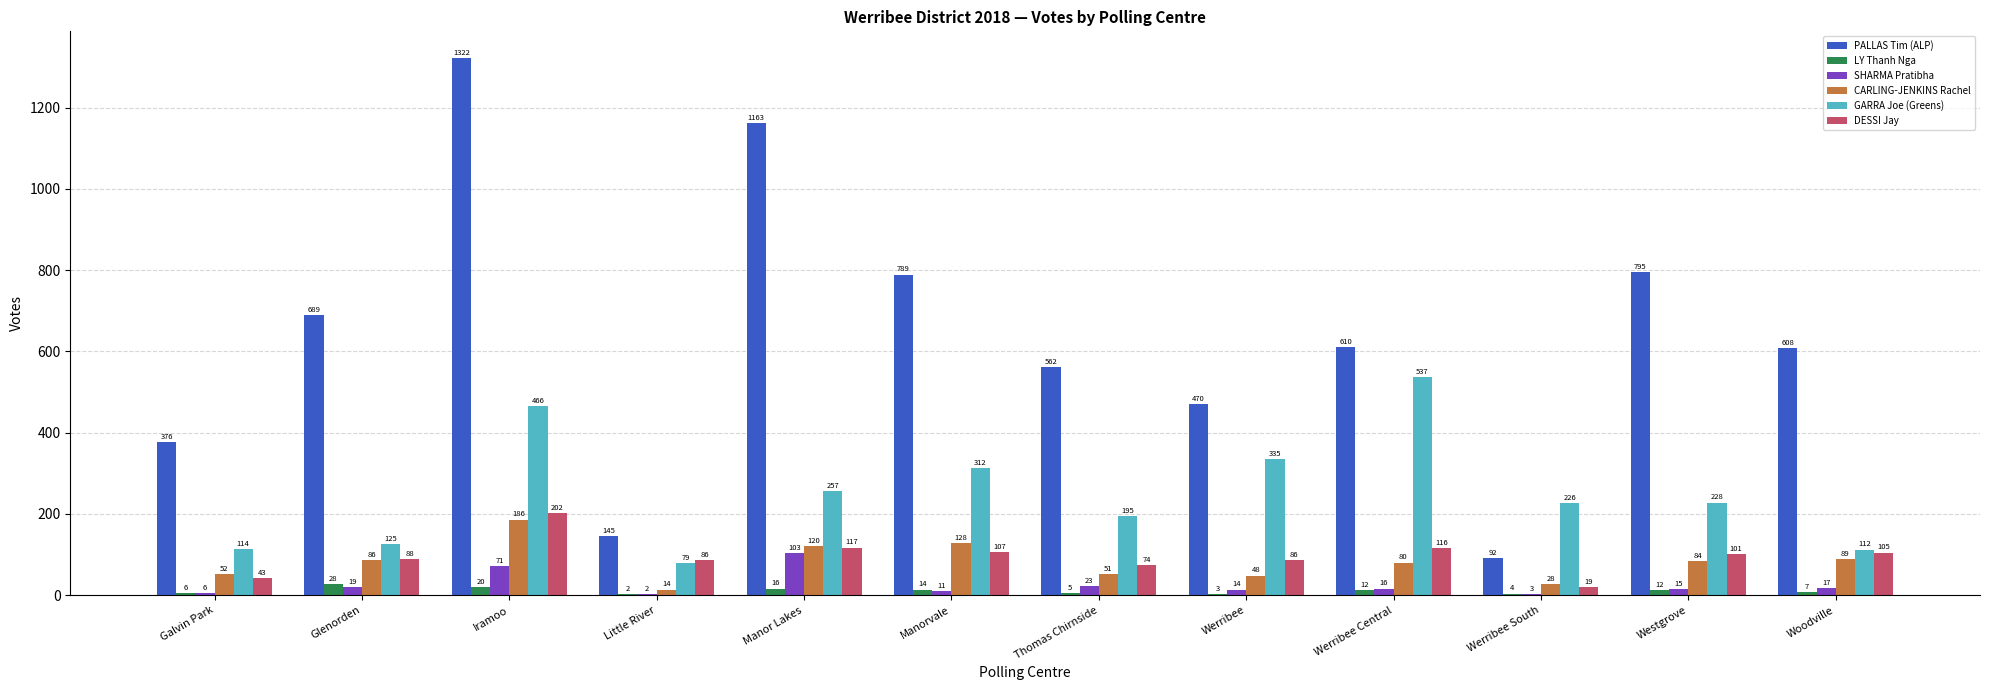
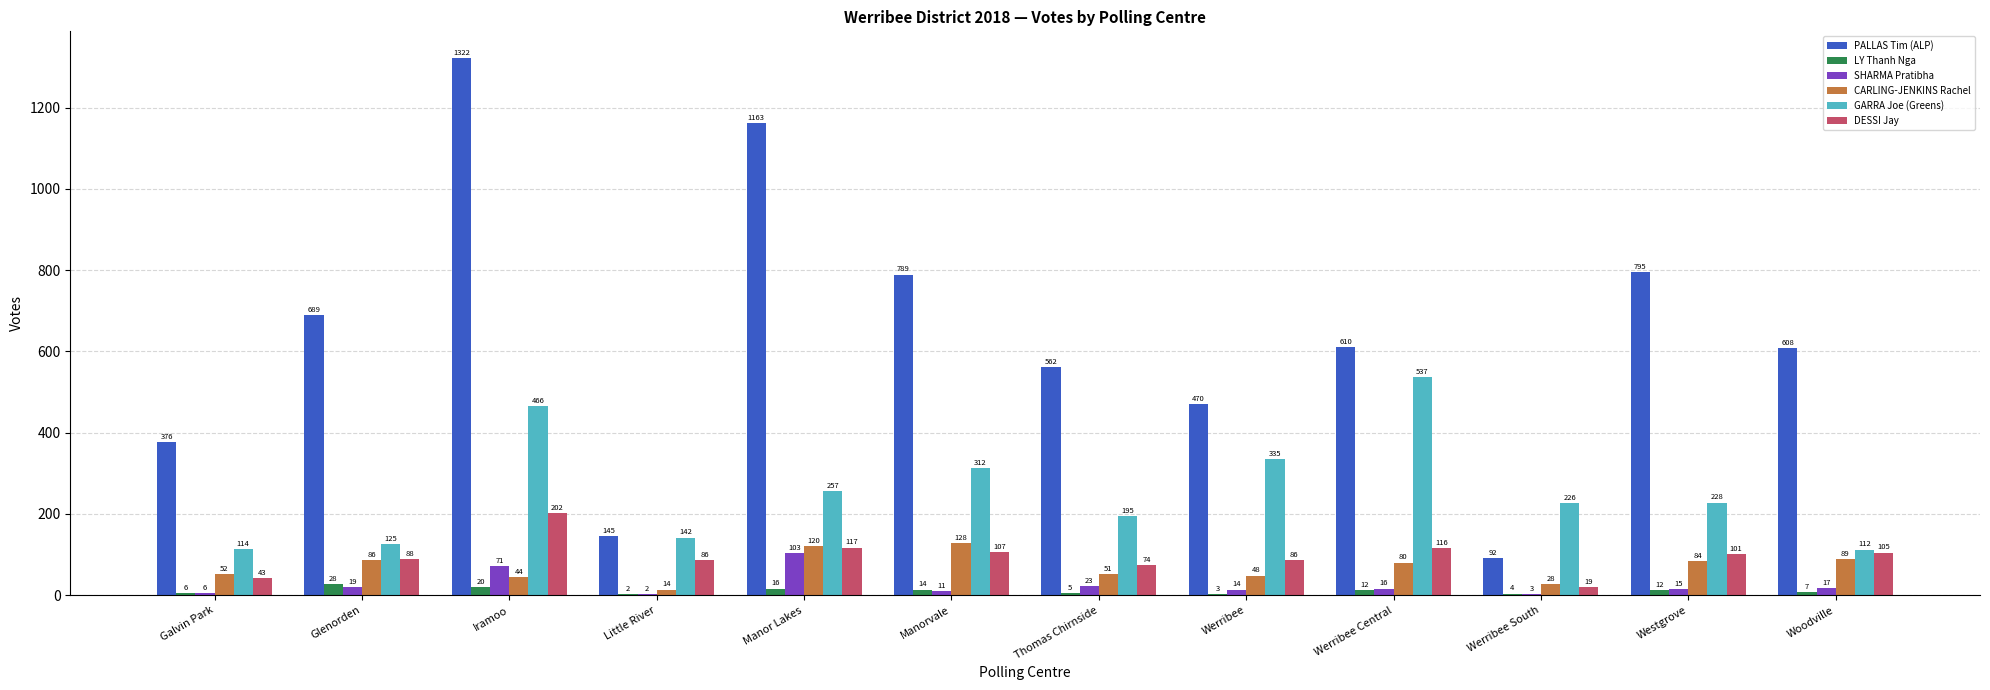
  {
    "PALLAS Tim (ALP)": {
      "Galvin Park": 376,
      "Glenorden": 689,
      "Iramoo": 1322,
      "Little River": 145,
      "Manor Lakes": 1163,
      "Manorvale": 789,
      "Thomas Chirnside": 562,
      "Werribee": 470,
      "Werribee Central": 610,
      "Werribee South": 92,
      "Westgrove": 795,
      "Woodville": 608
    },
    "LY Thanh Nga": {
      "Galvin Park": 6,
      "Glenorden": 28,
      "Iramoo": 20,
      "Little River": 2,
      "Manor Lakes": 16,
      "Manorvale": 14,
      "Thomas Chirnside": 5,
      "Werribee": 3,
      "Werribee Central": 12,
      "Werribee South": 4,
      "Westgrove": 12,
      "Woodville": 7
    },
    "SHARMA Pratibha": {
      "Galvin Park": 6,
      "Glenorden": 19,
      "Iramoo": 71,
      "Little River": 2,
      "Manor Lakes": 103,
      "Manorvale": 11,
      "Thomas Chirnside": 23,
      "Werribee": 14,
      "Werribee Central": 16,
      "Werribee South": 3,
      "Westgrove": 15,
      "Woodville": 17
    },
    "CARLING-JENKINS Rachel": {
      "Galvin Park": 52,
      "Glenorden": 86,
-     "Iramoo": 186,
+     "Iramoo": 44,
      "Little River": 14,
      "Manor Lakes": 120,
      "Manorvale": 128,
      "Thomas Chirnside": 51,
      "Werribee": 48,
      "Werribee Central": 80,
      "Werribee South": 28,
      "Westgrove": 84,
      "Woodville": 89
    },
    "GARRA Joe (Greens)": {
      "Galvin Park": 114,
      "Glenorden": 125,
      "Iramoo": 466,
-     "Little River": 79,
+     "Little River": 142,
      "Manor Lakes": 257,
      "Manorvale": 312,
      "Thomas Chirnside": 195,
      "Werribee": 335,
      "Werribee Central": 537,
      "Werribee South": 226,
      "Westgrove": 228,
      "Woodville": 112
    },
    "DESSI Jay": {
      "Galvin Park": 43,
      "Glenorden": 88,
      "Iramoo": 202,
      "Little River": 86,
      "Manor Lakes": 117,
      "Manorvale": 107,
      "Thomas Chirnside": 74,
      "Werribee": 86,
      "Werribee Central": 116,
      "Werribee South": 19,
      "Westgrove": 101,
      "Woodville": 105
    }
  }
